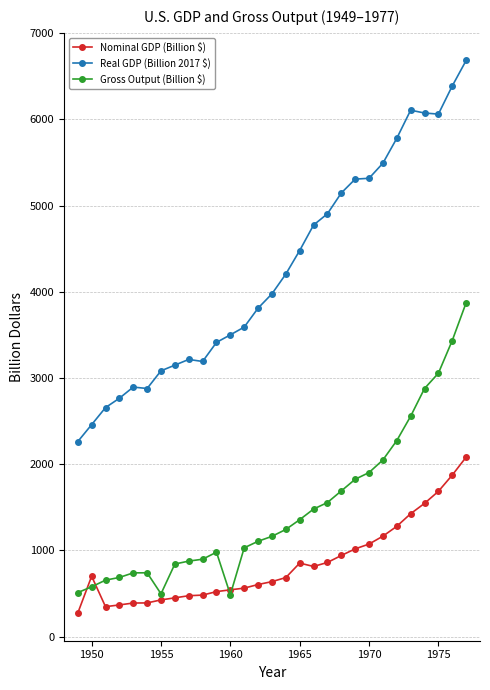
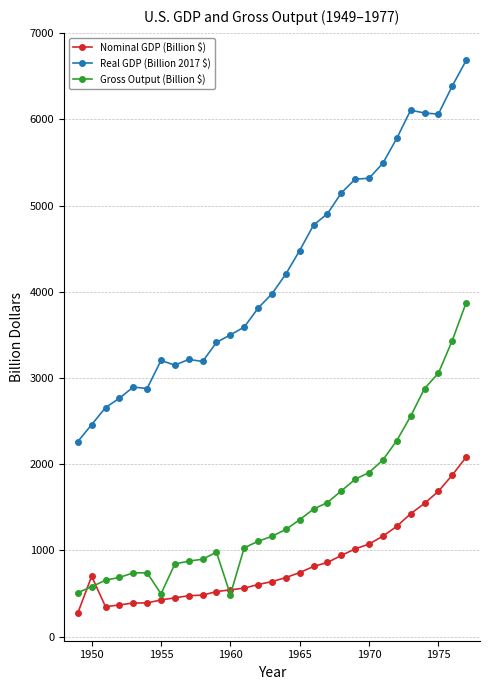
  {
    "Nominal GDP (Billion $)": {
      "1950": 700,
      "1955": 400,
      "1960": 500,
-     "1965": 900,
+     "1965": 700,
      "1970": 1100,
      "1975": 1700
    },
    "Real GDP (Billion 2017 $)": {
      "1950": 2500,
-     "1955": 3100,
+     "1955": 3200,
      "1960": 3500,
      "1965": 4500,
      "1970": 5300,
      "1975": 6100
    },
    "Gross Output (Billion $)": {
      "1950": 600,
      "1955": 500,
      "1960": 500,
      "1965": 1400,
      "1970": 1900,
      "1975": 3100
    }
  }
